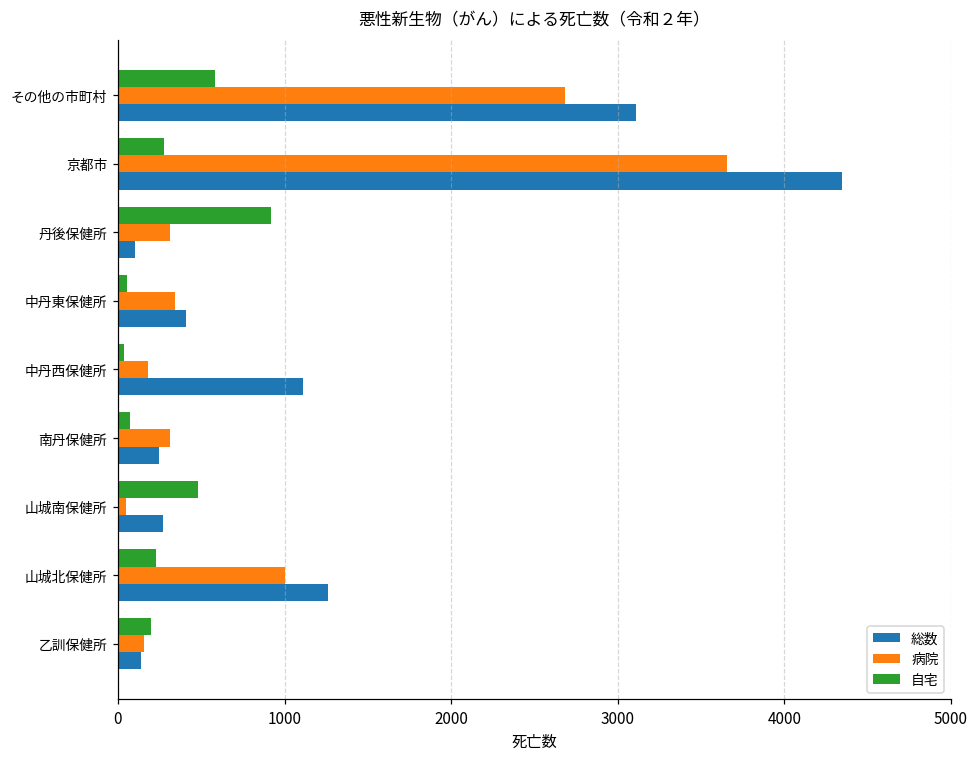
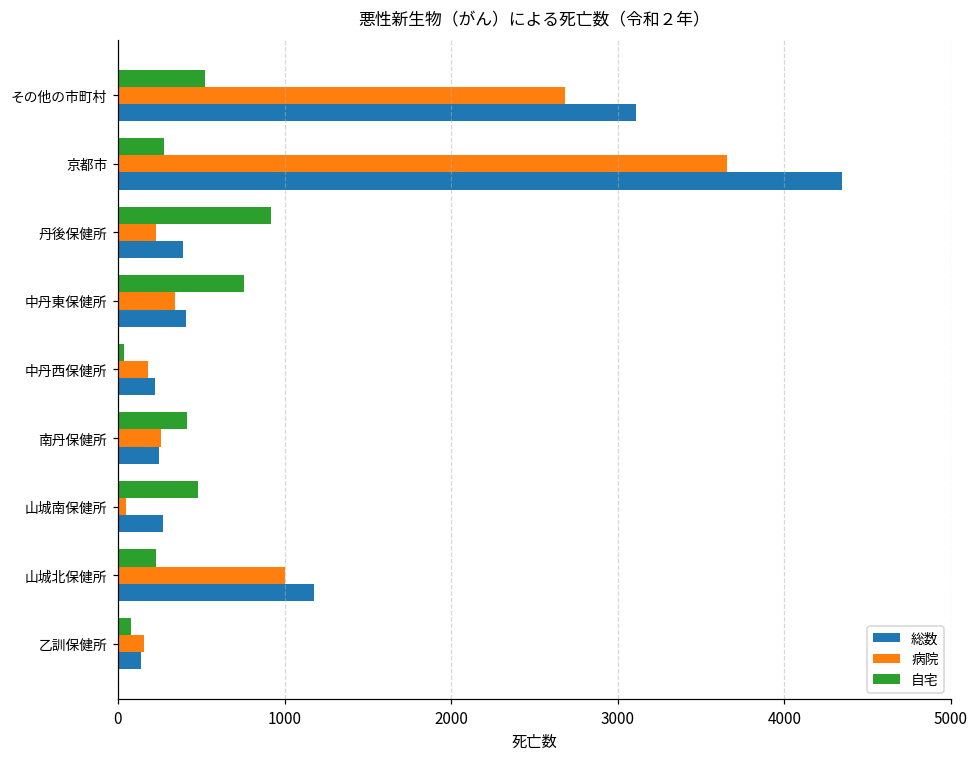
  {
    "総数": {
      "その他の市町村": 3110,
      "京都市": 4350,
-     "丹後保健所": 100,
+     "丹後保健所": 390,
      "中丹東保健所": 410,
-     "中丹西保健所": 1110,
+     "中丹西保健所": 220,
      "南丹保健所": 250,
      "山城南保健所": 270,
-     "山城北保健所": 1260,
+     "山城北保健所": 1170,
      "乙訓保健所": 140
    },
    "病院": {
      "その他の市町村": 2680,
      "京都市": 3660,
-     "丹後保健所": 320,
+     "丹後保健所": 230,
      "中丹東保健所": 340,
      "中丹西保健所": 180,
-     "南丹保健所": 310,
+     "南丹保健所": 260,
      "山城南保健所": 50,
      "山城北保健所": 1000,
      "乙訓保健所": 160
    },
    "自宅": {
-     "その他の市町村": 590,
+     "その他の市町村": 520,
      "京都市": 280,
      "丹後保健所": 920,
-     "中丹東保健所": 60,
+     "中丹東保健所": 760,
      "中丹西保健所": 40,
-     "南丹保健所": 70,
+     "南丹保健所": 410,
      "山城南保健所": 480,
      "山城北保健所": 230,
-     "乙訓保健所": 200
+     "乙訓保健所": 80
    }
  }
